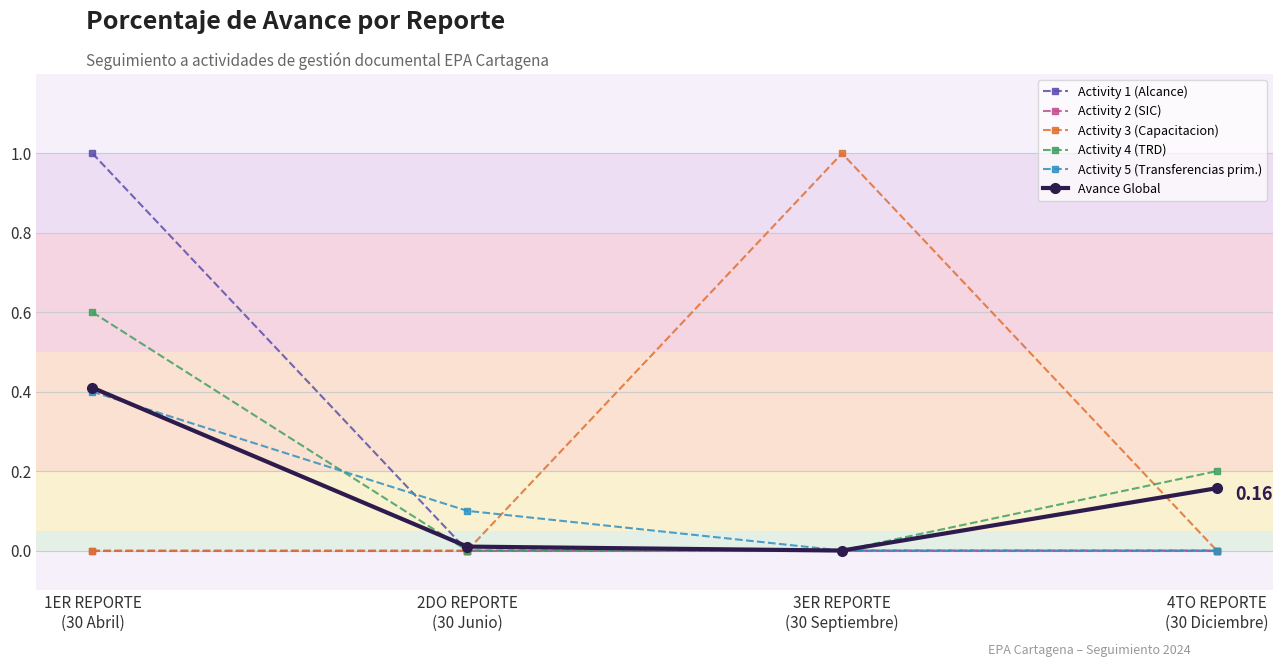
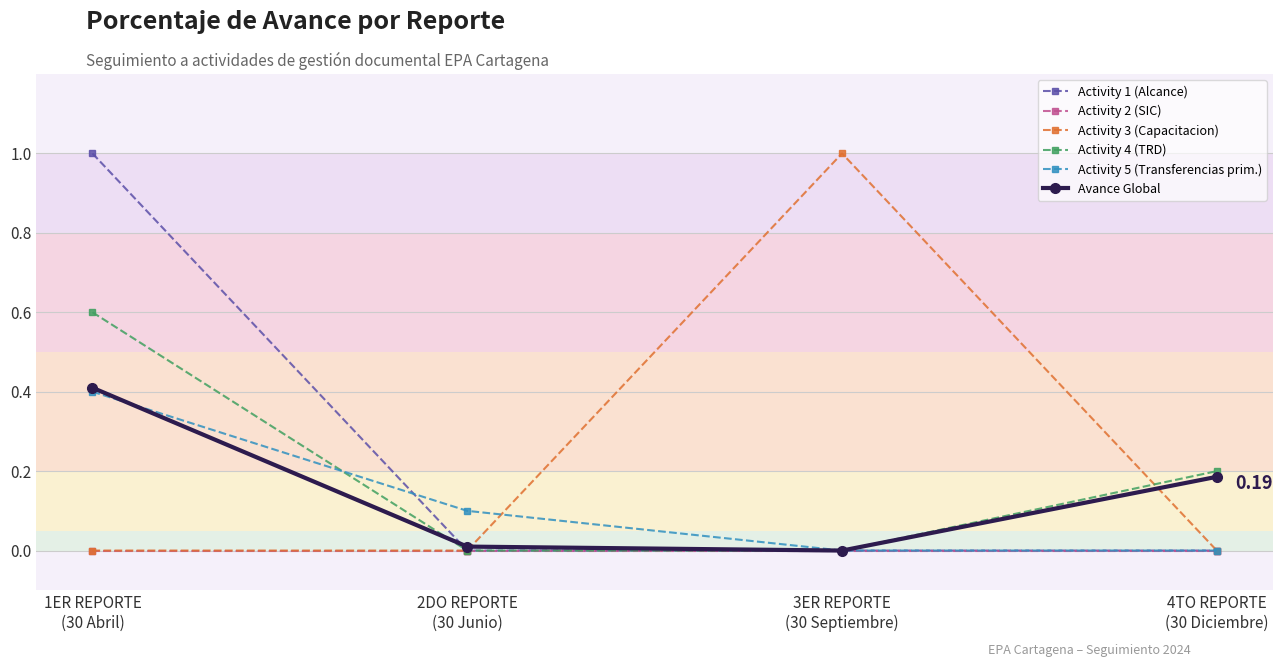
  {
    "Activity 1 (Alcance)": {
      "1ER REPORTE (30 Abril)": 1.00
    },
    "Activity 3 (Capacitacion)": {
      "3ER REPORTE (30 Septiembre)": 1.00
    },
    "Activity 4 (TRD)": {
      "1ER REPORTE (30 Abril)": 0.60,
      "4TO REPORTE (30 Diciembre)": 0.20
    },
    "Activity 5 (Transferencias prim.)": {
      "1ER REPORTE (30 Abril)": 0.40,
      "2DO REPORTE (30 Junio)": 0.10
    },
    "Avance Global": {
-     "4TO REPORTE (30 Diciembre)": 0.16
+     "4TO REPORTE (30 Diciembre)": 0.19
    }
  }
